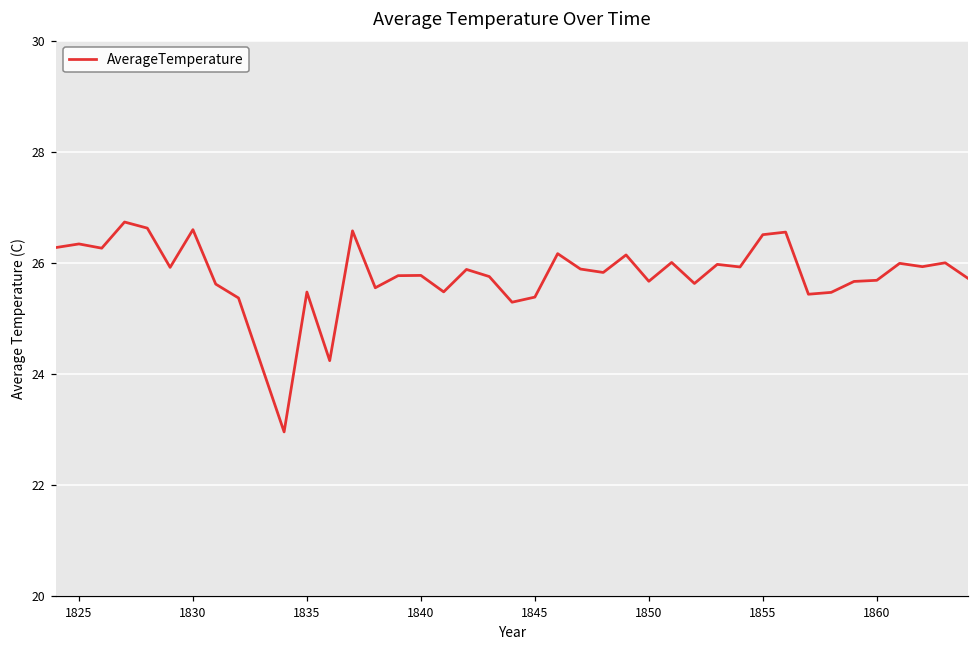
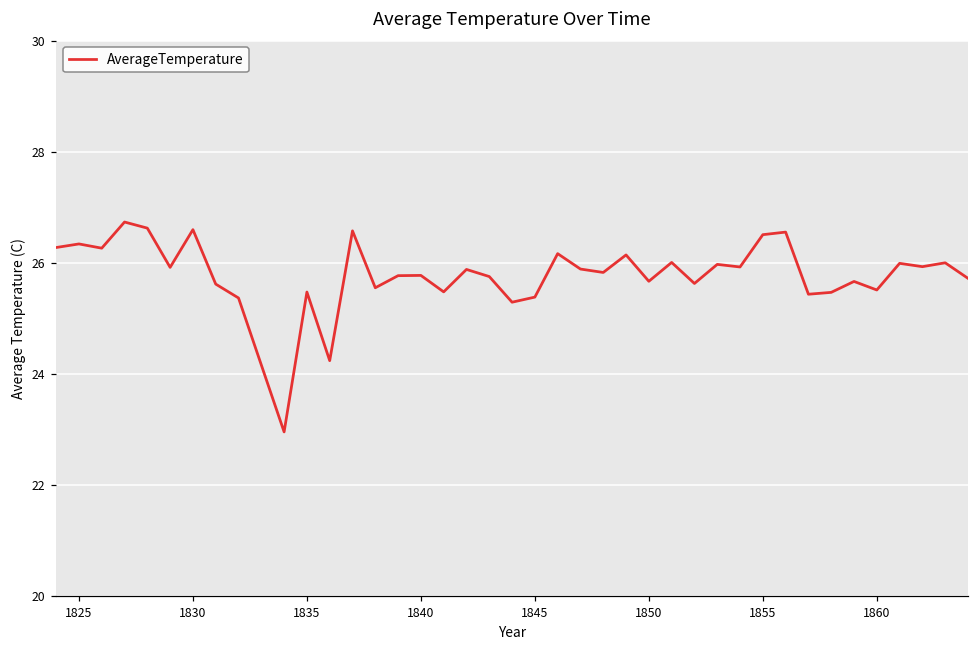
  {
    "1825": 26.3,
    "1830": 26.6,
    "1835": 25.5,
    "1840": 25.8,
    "1845": 25.4,
    "1850": 25.7,
    "1855": 26.5,
-   "1860": 25.7
+   "1860": 25.5
  }
